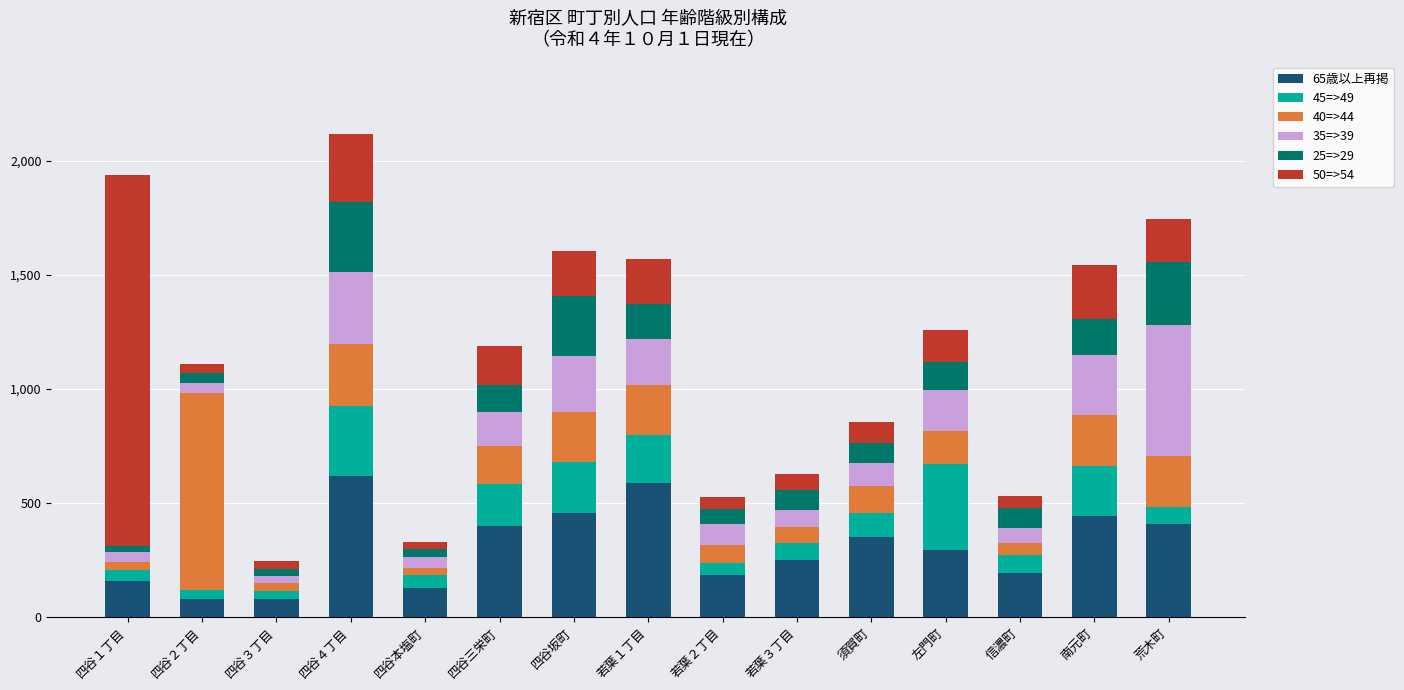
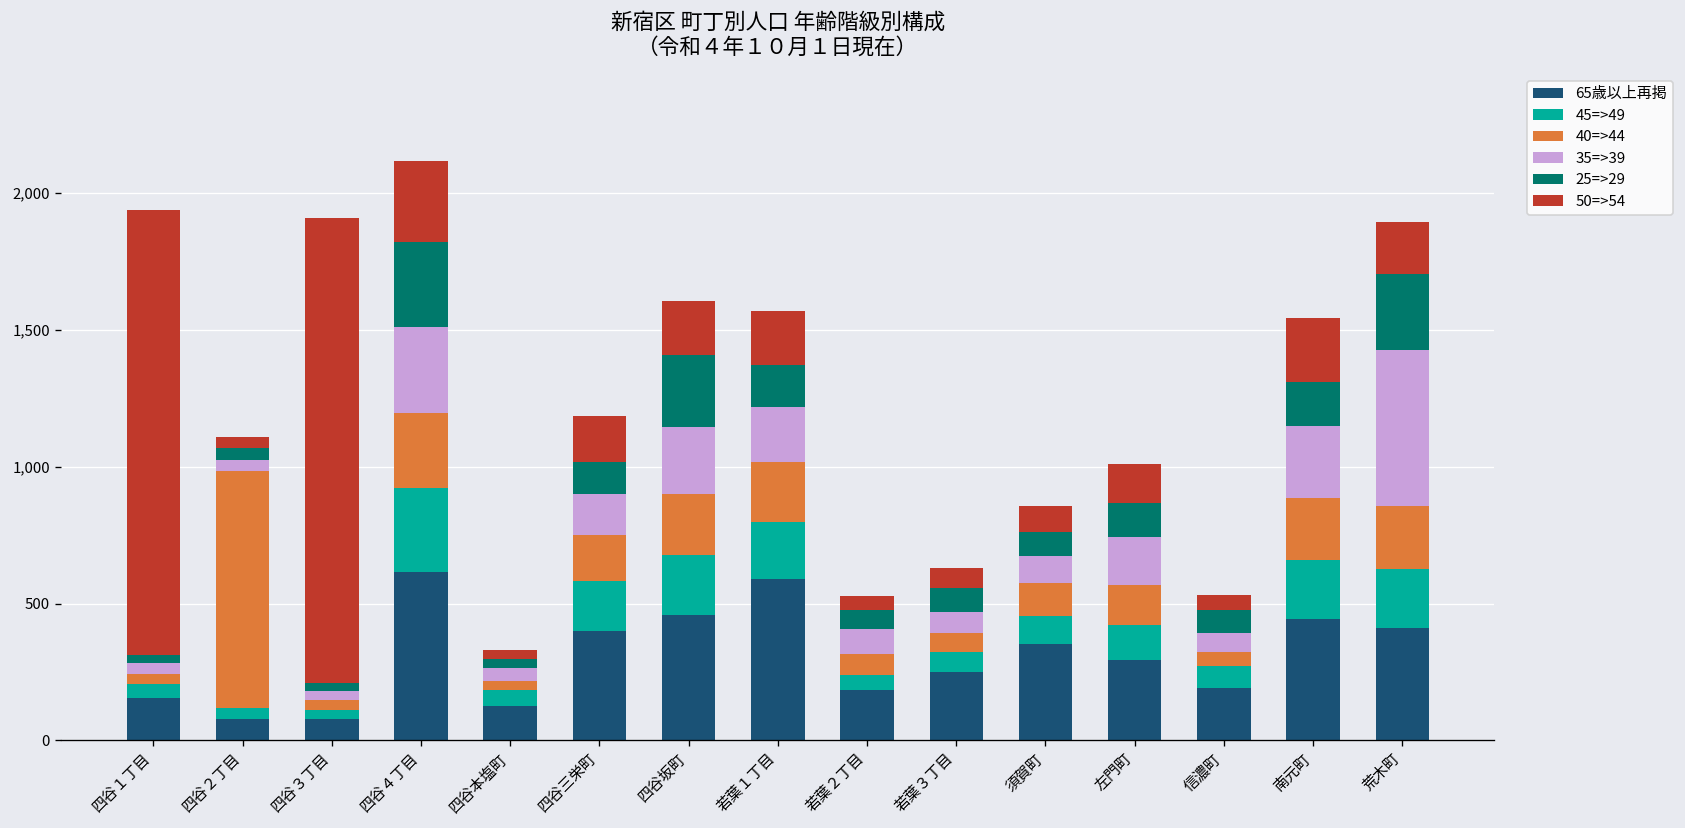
  {
    "45=>49": {
      "四谷１丁目": "50",
      "四谷２丁目": "40",
      "四谷３丁目": "40",
      "四谷４丁目": "310",
      "四谷本塩町": "60",
      "四谷三栄町": "180",
      "四谷坂町": "220",
      "若葉１丁目": "210",
      "若葉２丁目": "50",
      "若葉３丁目": "70",
      "須賀町": "100",
-     "左門町": "380",
+     "左門町": "130",
      "信濃町": "80",
      "南元町": "220",
-     "荒木町": "70"
+     "荒木町": "220"
    },
    "40=>44": {
      "四谷１丁目": "40",
      "四谷２丁目": "870",
      "四谷３丁目": "40",
      "四谷４丁目": "270",
      "四谷本塩町": "30",
      "四谷三栄町": "170",
      "四谷坂町": "220",
      "若葉１丁目": "220",
      "若葉２丁目": "80",
      "若葉３丁目": "70",
      "須賀町": "120",
      "左門町": "150",
      "信濃町": "50",
      "南元町": "220",
      "荒木町": "230"
    },
    "35=>39": {
      "四谷１丁目": "40",
      "四谷２丁目": "40",
      "四谷３丁目": "30",
      "四谷４丁目": "320",
      "四谷本塩町": "50",
      "四谷三栄町": "150",
      "四谷坂町": "250",
      "若葉１丁目": "200",
      "若葉２丁目": "90",
      "若葉３丁目": "80",
      "須賀町": "100",
      "左門町": "180",
      "信濃町": "70",
      "南元町": "260",
      "荒木町": "570"
    },
    "50=>54": {
      "四谷１丁目": "1,630",
      "四谷２丁目": "40",
-     "四谷３丁目": "40",
+     "四谷３丁目": "1,700",
      "四谷４丁目": "300",
      "四谷本塩町": "30",
      "四谷三栄町": "170",
      "四谷坂町": "200",
      "若葉１丁目": "200",
      "若葉２丁目": "50",
      "若葉３丁目": "70",
      "須賀町": "90",
      "左門町": "140",
      "信濃町": "50",
      "南元町": "240",
      "荒木町": "190"
    }
  }
